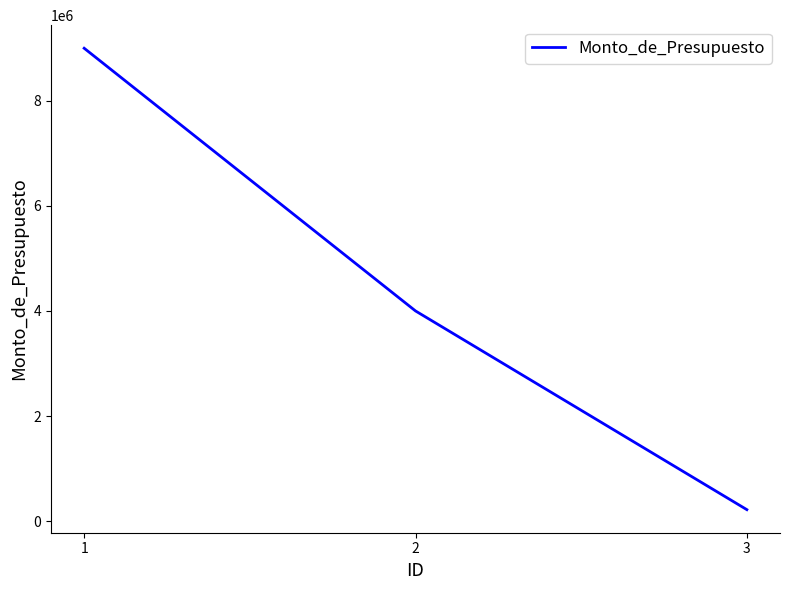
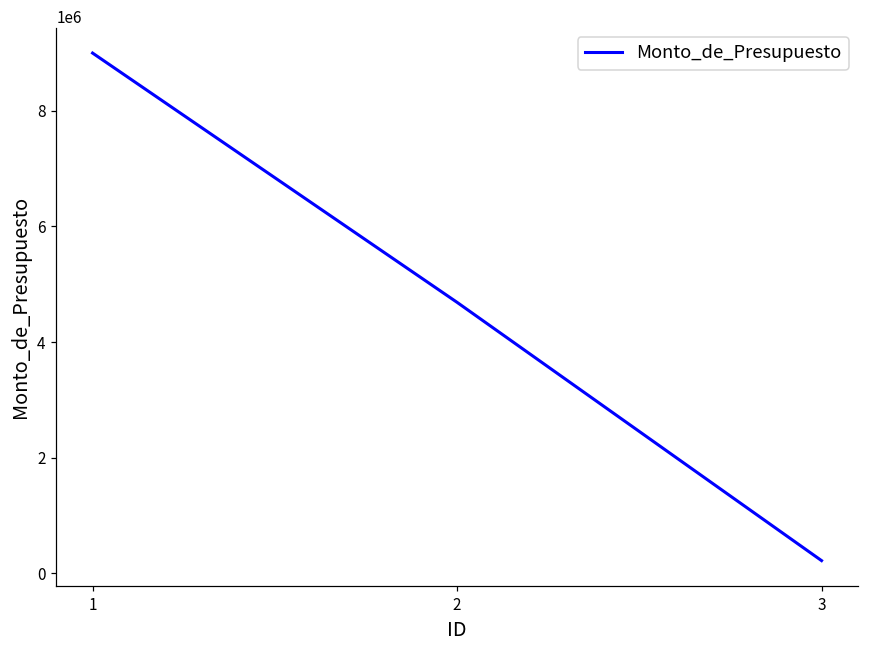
  {
    "1": 9000000,
-   "2": 4000000,
+   "2": 4700000,
    "3": 200000
  }
